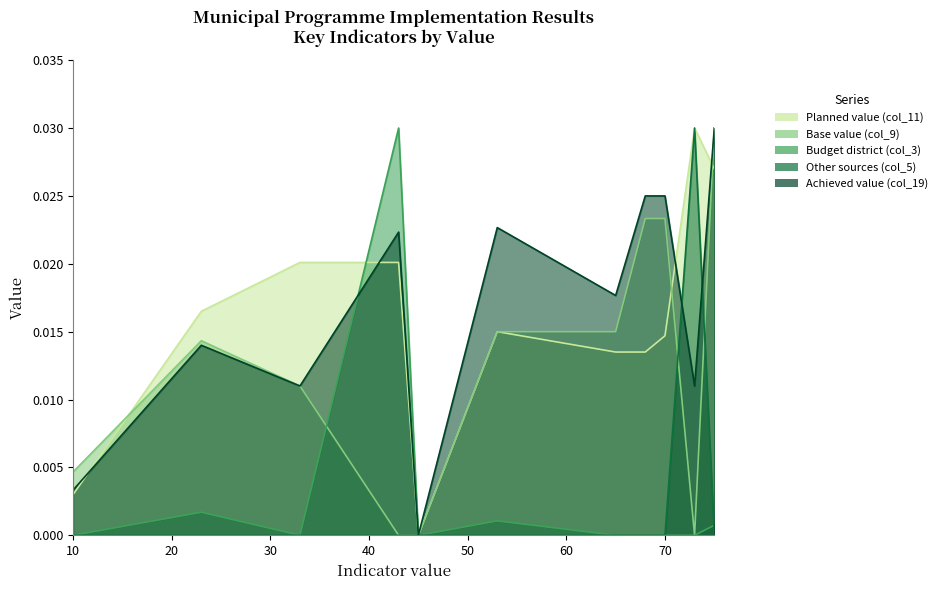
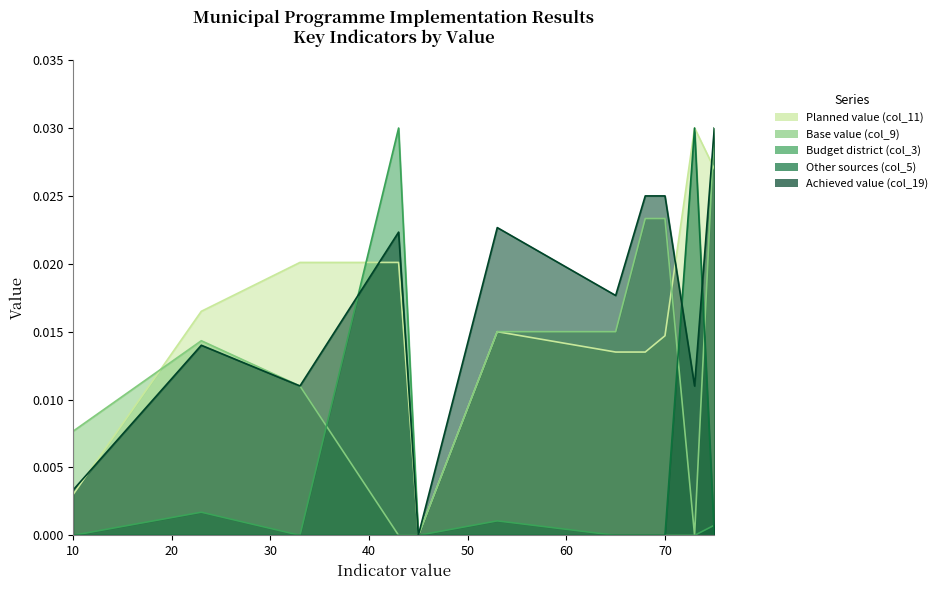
  {
    "Planned value (col_11)": {
      "10": 0.0030,
      "70": 0.0147
    },
    "Base value (col_9)": {
-     "10": 0.0047,
+     "10": 0.0077,
      "70": 0.0233
    }
  }
